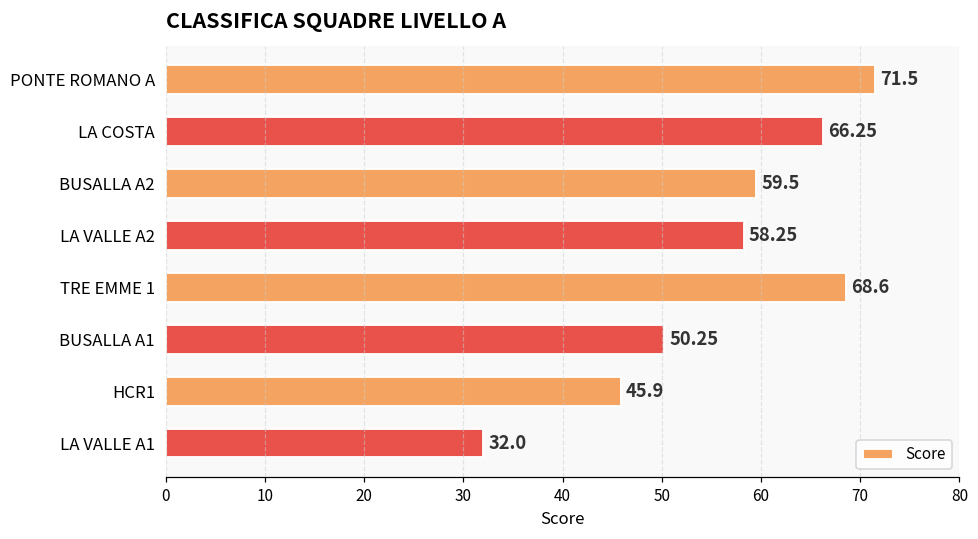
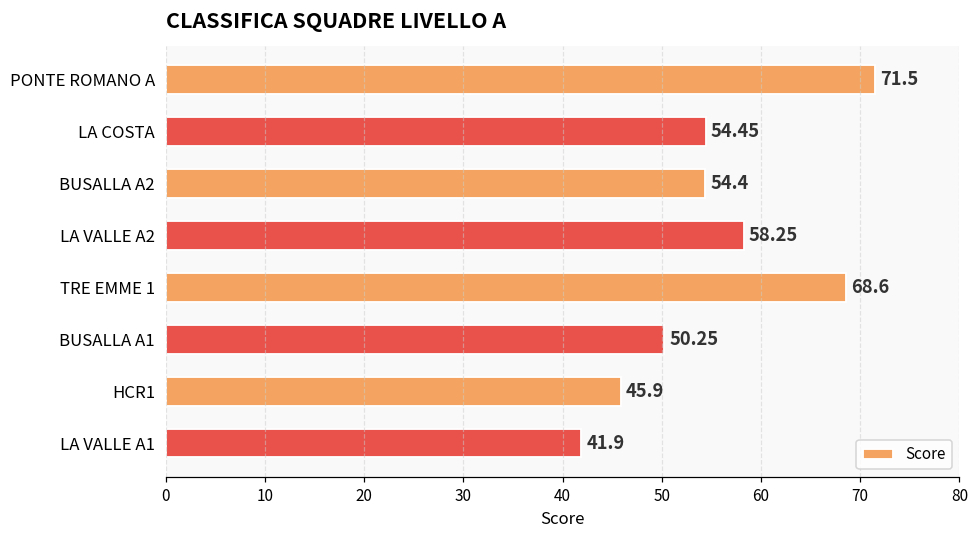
  {
    "PONTE ROMANO A": 71.5,
-   "LA COSTA": 66.25,
-   "BUSALLA A2": 59.5,
+   "LA COSTA": 54.45,
+   "BUSALLA A2": 54.4,
    "LA VALLE A2": 58.25,
    "TRE EMME 1": 68.6,
    "BUSALLA A1": 50.25,
    "HCR1": 45.9,
-   "LA VALLE A1": 32.0
+   "LA VALLE A1": 41.9
  }
